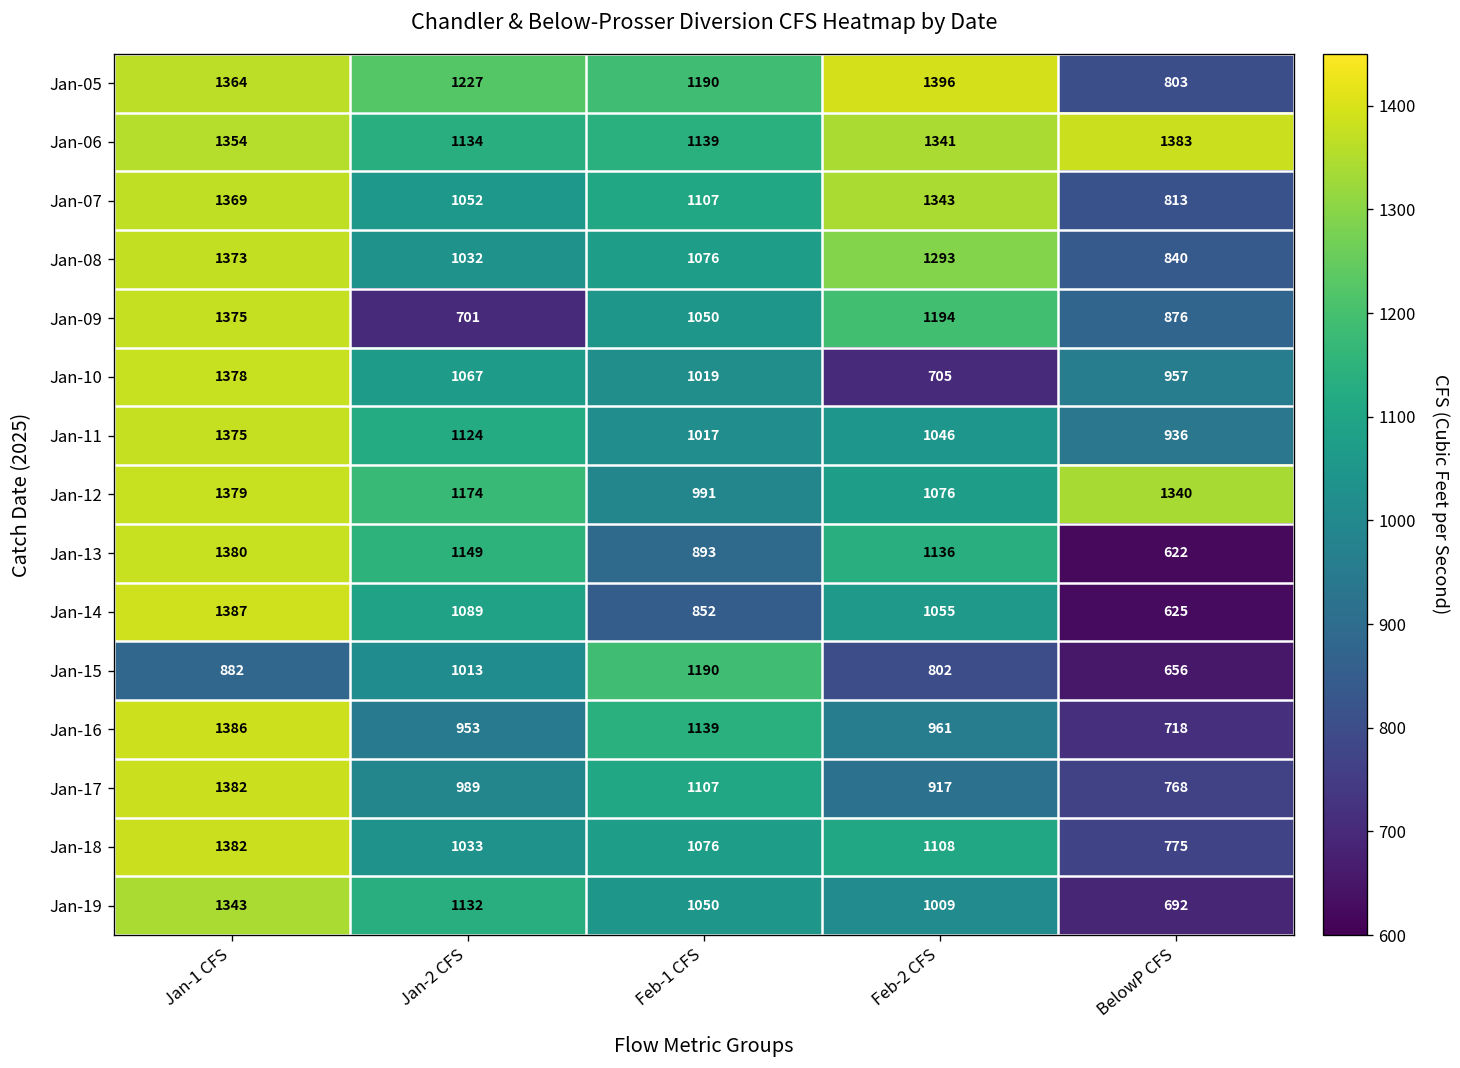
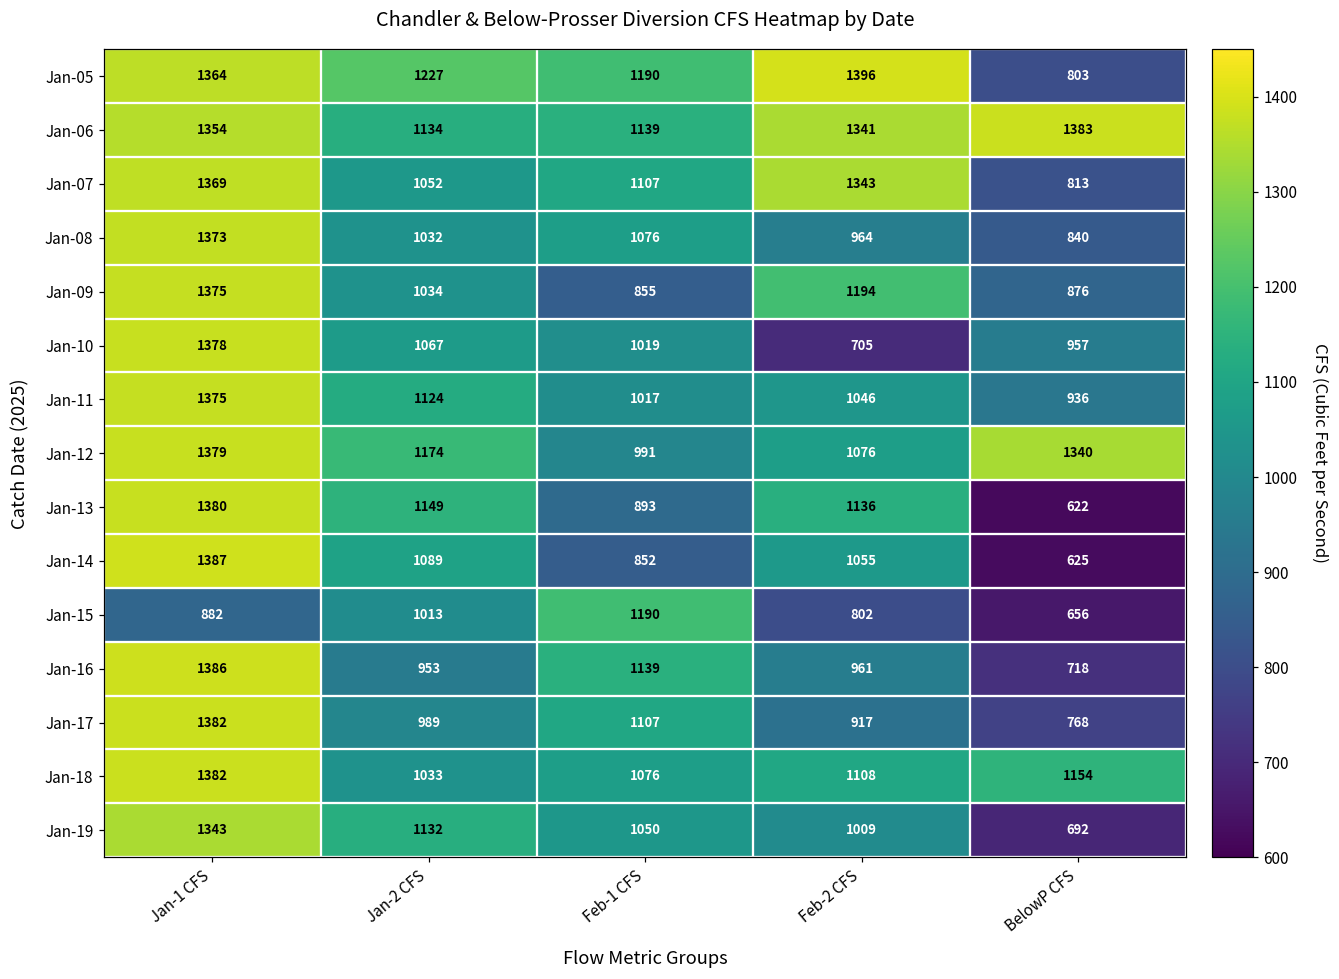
  {
    "Jan-05": {
      "Jan-1 CFS": 1364,
      "Jan-2 CFS": 1227,
      "Feb-1 CFS": 1190,
      "Feb-2 CFS": 1396,
      "BelowP CFS": 803
    },
    "Jan-06": {
      "Jan-1 CFS": 1354,
      "Jan-2 CFS": 1134,
      "Feb-1 CFS": 1139,
      "Feb-2 CFS": 1341,
      "BelowP CFS": 1383
    },
    "Jan-07": {
      "Jan-1 CFS": 1369,
      "Jan-2 CFS": 1052,
      "Feb-1 CFS": 1107,
      "Feb-2 CFS": 1343,
      "BelowP CFS": 813
    },
    "Jan-08": {
      "Jan-1 CFS": 1373,
      "Jan-2 CFS": 1032,
      "Feb-1 CFS": 1076,
-     "Feb-2 CFS": 1293,
+     "Feb-2 CFS": 964,
      "BelowP CFS": 840
    },
    "Jan-09": {
      "Jan-1 CFS": 1375,
-     "Jan-2 CFS": 701,
-     "Feb-1 CFS": 1050,
+     "Jan-2 CFS": 1034,
+     "Feb-1 CFS": 855,
      "Feb-2 CFS": 1194,
      "BelowP CFS": 876
    },
    "Jan-10": {
      "Jan-1 CFS": 1378,
      "Jan-2 CFS": 1067,
      "Feb-1 CFS": 1019,
      "Feb-2 CFS": 705,
      "BelowP CFS": 957
    },
    "Jan-11": {
      "Jan-1 CFS": 1375,
      "Jan-2 CFS": 1124,
      "Feb-1 CFS": 1017,
      "Feb-2 CFS": 1046,
      "BelowP CFS": 936
    },
    "Jan-12": {
      "Jan-1 CFS": 1379,
      "Jan-2 CFS": 1174,
      "Feb-1 CFS": 991,
      "Feb-2 CFS": 1076,
      "BelowP CFS": 1340
    },
    "Jan-13": {
      "Jan-1 CFS": 1380,
      "Jan-2 CFS": 1149,
      "Feb-1 CFS": 893,
      "Feb-2 CFS": 1136,
      "BelowP CFS": 622
    },
    "Jan-14": {
      "Jan-1 CFS": 1387,
      "Jan-2 CFS": 1089,
      "Feb-1 CFS": 852,
      "Feb-2 CFS": 1055,
      "BelowP CFS": 625
    },
    "Jan-15": {
      "Jan-1 CFS": 882,
      "Jan-2 CFS": 1013,
      "Feb-1 CFS": 1190,
      "Feb-2 CFS": 802,
      "BelowP CFS": 656
    },
    "Jan-16": {
      "Jan-1 CFS": 1386,
      "Jan-2 CFS": 953,
      "Feb-1 CFS": 1139,
      "Feb-2 CFS": 961,
      "BelowP CFS": 718
    },
    "Jan-17": {
      "Jan-1 CFS": 1382,
      "Jan-2 CFS": 989,
      "Feb-1 CFS": 1107,
      "Feb-2 CFS": 917,
      "BelowP CFS": 768
    },
    "Jan-18": {
      "Jan-1 CFS": 1382,
      "Jan-2 CFS": 1033,
      "Feb-1 CFS": 1076,
      "Feb-2 CFS": 1108,
-     "BelowP CFS": 775
+     "BelowP CFS": 1154
    },
    "Jan-19": {
      "Jan-1 CFS": 1343,
      "Jan-2 CFS": 1132,
      "Feb-1 CFS": 1050,
      "Feb-2 CFS": 1009,
      "BelowP CFS": 692
    }
  }
